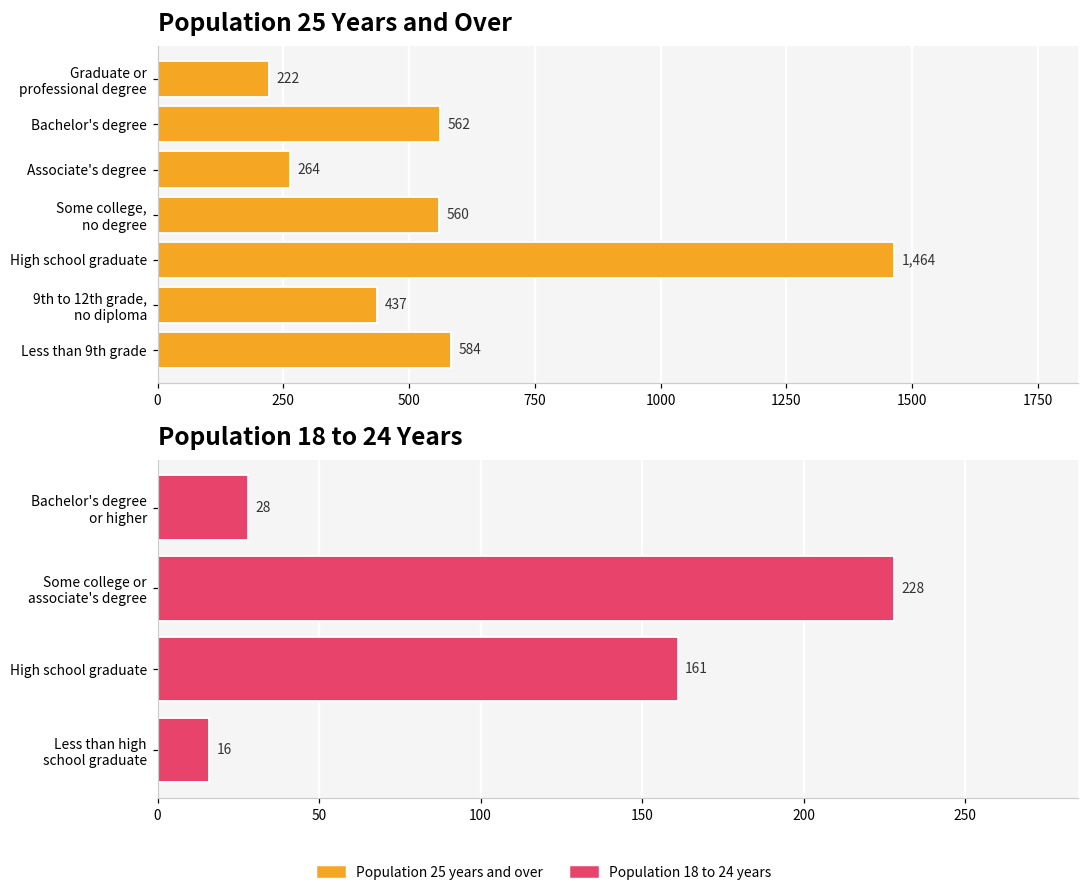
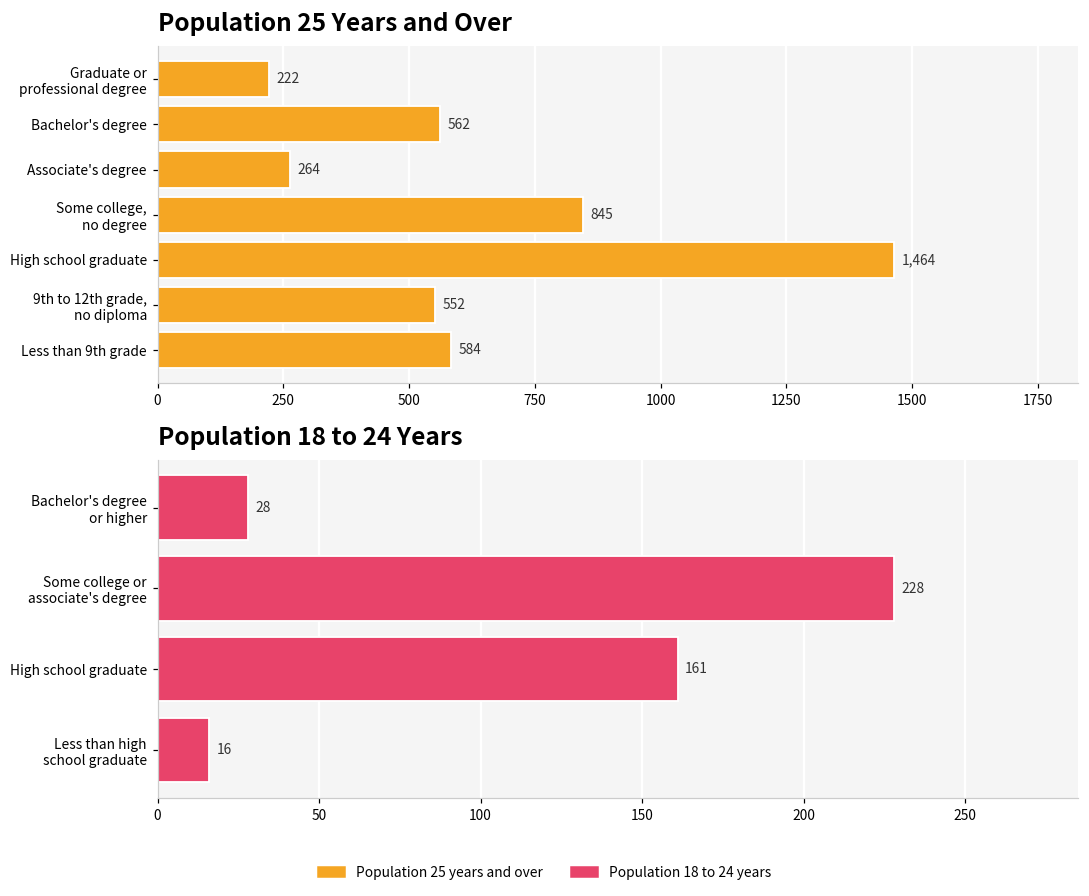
  {
    "Population 25 Years and Over": {
      "Graduate or professional degree": "222",
      "Bachelor's degree": "562",
      "Associate's degree": "264",
-     "Some college, no degree": "560",
+     "Some college, no degree": "845",
      "High school graduate": "1,464",
-     "9th to 12th grade, no diploma": "437",
+     "9th to 12th grade, no diploma": "552",
      "Less than 9th grade": "584"
    },
    "Population 18 to 24 Years": {
      "Bachelor's degree or higher": "28",
      "Some college or associate's degree": "228",
      "High school graduate": "161",
      "Less than high school graduate": "16"
    }
  }
